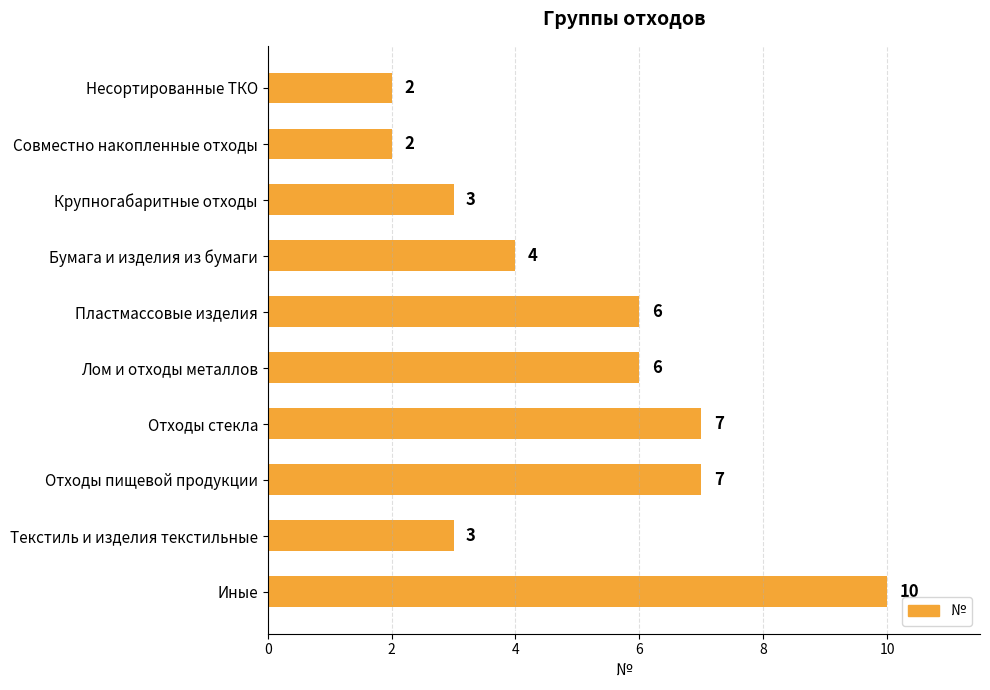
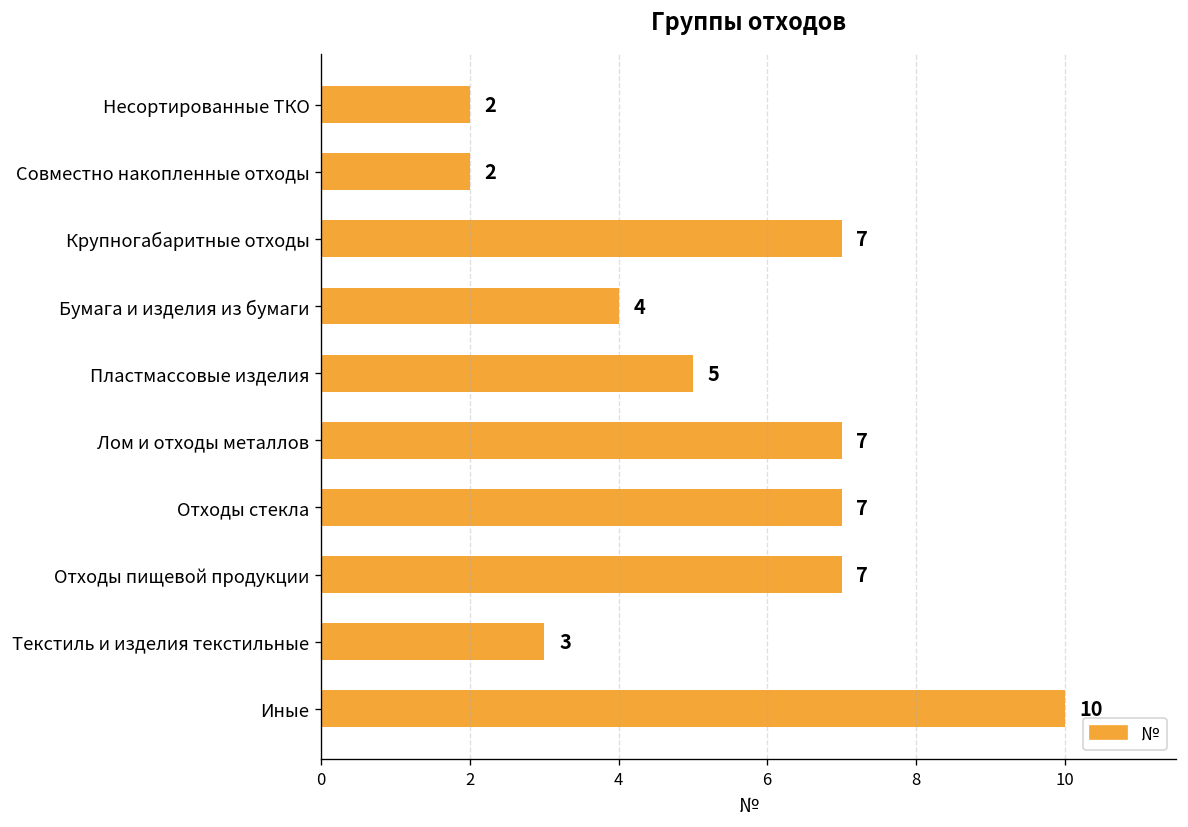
  {
    "Несортированные ТКО": 2,
    "Совместно накопленные отходы": 2,
-   "Крупногабаритные отходы": 3,
+   "Крупногабаритные отходы": 7,
    "Бумага и изделия из бумаги": 4,
-   "Пластмассовые изделия": 6,
-   "Лом и отходы металлов": 6,
+   "Пластмассовые изделия": 5,
+   "Лом и отходы металлов": 7,
    "Отходы стекла": 7,
    "Отходы пищевой продукции": 7,
    "Текстиль и изделия текстильные": 3
  }
